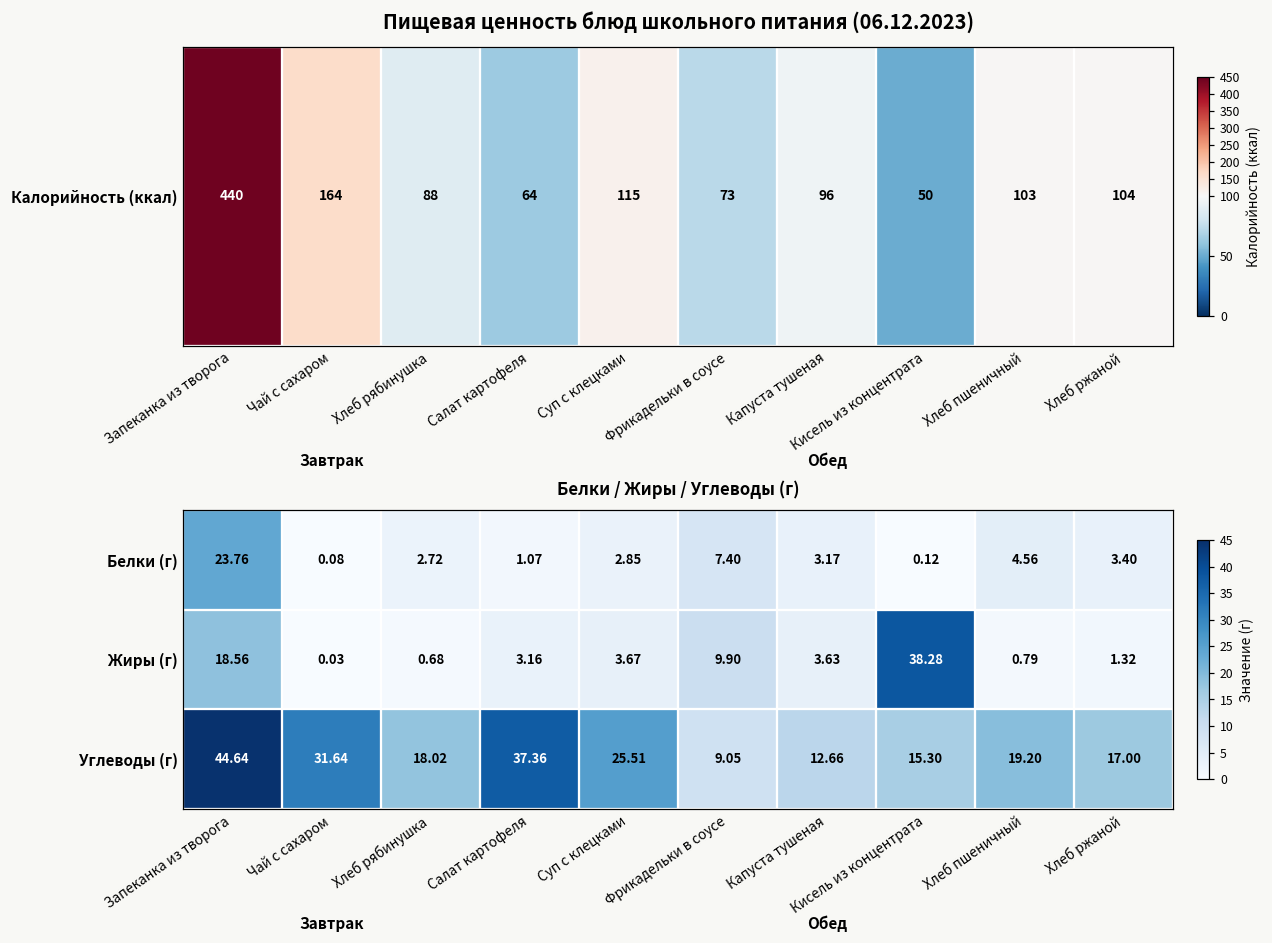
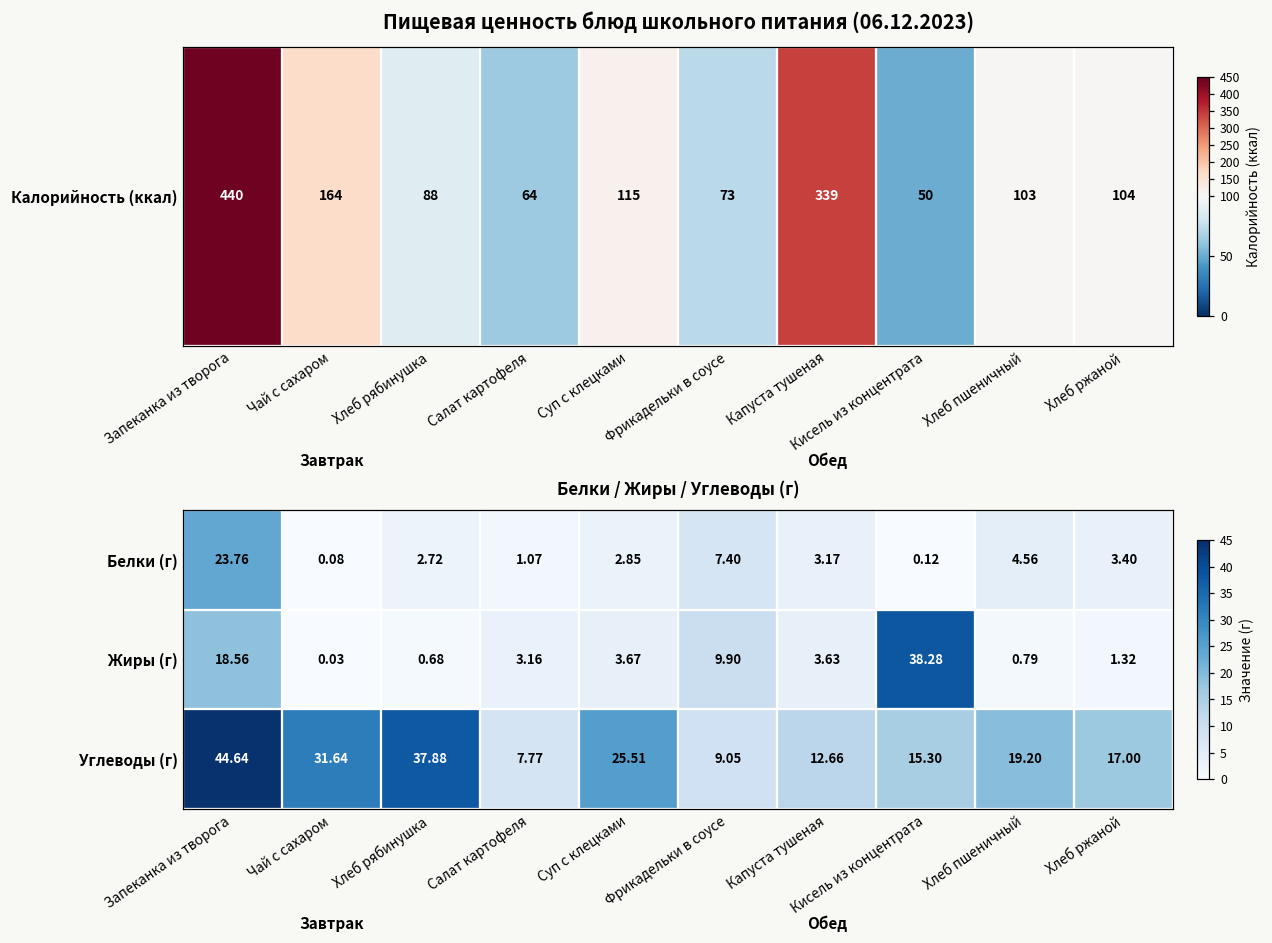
  {
    "Пищевая ценность блюд школьного питания (06.12.2023)": {
      "Калорийность (ккал)": {
        "Запеканка из творога": 440,
        "Чай с сахаром": 164,
        "Хлеб рябинушка": 88,
        "Салат картофеля": 64,
        "Суп с клецками": 115,
        "Фрикадельки в соусе": 73,
-       "Капуста тушеная": 96,
+       "Капуста тушеная": 339,
        "Кисель из концентрата": 50,
        "Хлеб пшеничный": 103,
        "Хлеб ржаной": 104
      }
    },
    "Белки / Жиры / Углеводы (г)": {
      "Белки (г)": {
        "Запеканка из творога": 23.76,
        "Чай с сахаром": 0.08,
        "Хлеб рябинушка": 2.72,
        "Салат картофеля": 1.07,
        "Суп с клецками": 2.85,
        "Фрикадельки в соусе": 7.40,
        "Капуста тушеная": 3.17,
        "Кисель из концентрата": 0.12,
        "Хлеб пшеничный": 4.56,
        "Хлеб ржаной": 3.40
      },
      "Жиры (г)": {
        "Запеканка из творога": 18.56,
        "Чай с сахаром": 0.03,
        "Хлеб рябинушка": 0.68,
        "Салат картофеля": 3.16,
        "Суп с клецками": 3.67,
        "Фрикадельки в соусе": 9.90,
        "Капуста тушеная": 3.63,
        "Кисель из концентрата": 38.28,
        "Хлеб пшеничный": 0.79,
        "Хлеб ржаной": 1.32
      },
      "Углеводы (г)": {
        "Запеканка из творога": 44.64,
        "Чай с сахаром": 31.64,
-       "Хлеб рябинушка": 18.02,
-       "Салат картофеля": 37.36,
+       "Хлеб рябинушка": 37.88,
+       "Салат картофеля": 7.77,
        "Суп с клецками": 25.51,
        "Фрикадельки в соусе": 9.05,
        "Капуста тушеная": 12.66,
        "Кисель из концентрата": 15.30,
        "Хлеб пшеничный": 19.20,
        "Хлеб ржаной": 17.00
      }
    }
  }
